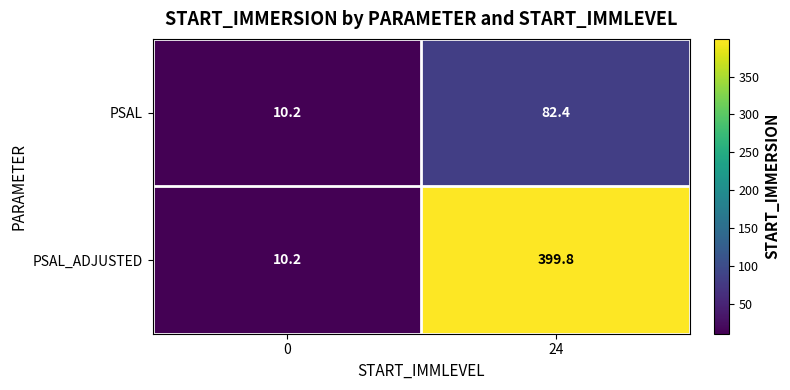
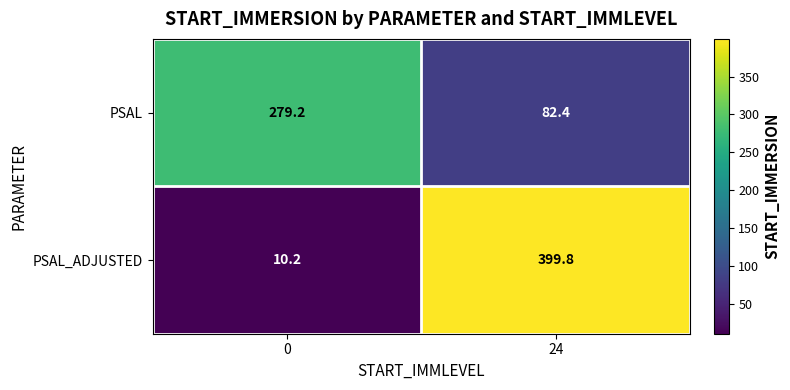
  {
    "PSAL": {
-     "0": 10.2,
+     "0": 279.2,
      "24": 82.4
    },
    "PSAL_ADJUSTED": {
      "0": 10.2,
      "24": 399.8
    }
  }
